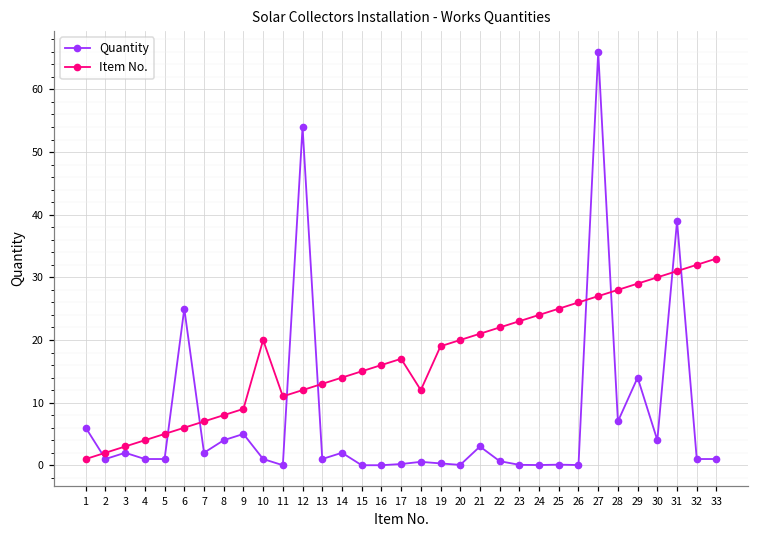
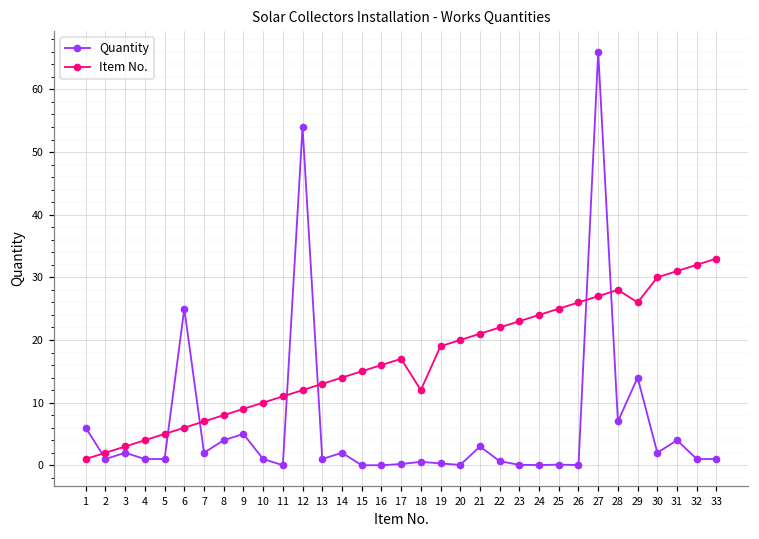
  {
    "Quantity": {
      "1": 6,
      "2": 1,
      "3": 2,
      "4": 1,
      "5": 1,
      "6": 25,
      "7": 2,
      "8": 4,
      "9": 5,
      "10": 1,
      "11": 0,
      "12": 54,
      "13": 1,
      "14": 2,
      "15": 0,
      "16": 0,
      "17": 0,
      "18": 1,
      "19": 0,
      "20": 0,
      "21": 3,
      "22": 1,
      "23": 0,
      "24": 0,
      "25": 0,
      "26": 0,
      "27": 66,
      "28": 7,
      "29": 14,
-     "30": 4,
-     "31": 39,
+     "30": 2,
+     "31": 4,
      "32": 1,
      "33": 1
    },
    "Item No.": {
      "1": 1,
      "2": 2,
      "3": 3,
      "4": 4,
      "5": 5,
      "6": 6,
      "7": 7,
      "8": 8,
      "9": 9,
-     "10": 20,
+     "10": 10,
      "11": 11,
      "12": 12,
      "13": 13,
      "14": 14,
      "15": 15,
      "16": 16,
      "17": 17,
      "18": 12,
      "19": 19,
      "20": 20,
      "21": 21,
      "22": 22,
      "23": 23,
      "24": 24,
      "25": 25,
      "26": 26,
      "27": 27,
      "28": 28,
-     "29": 29,
+     "29": 26,
      "30": 30,
      "31": 31,
      "32": 32,
      "33": 33
    }
  }
